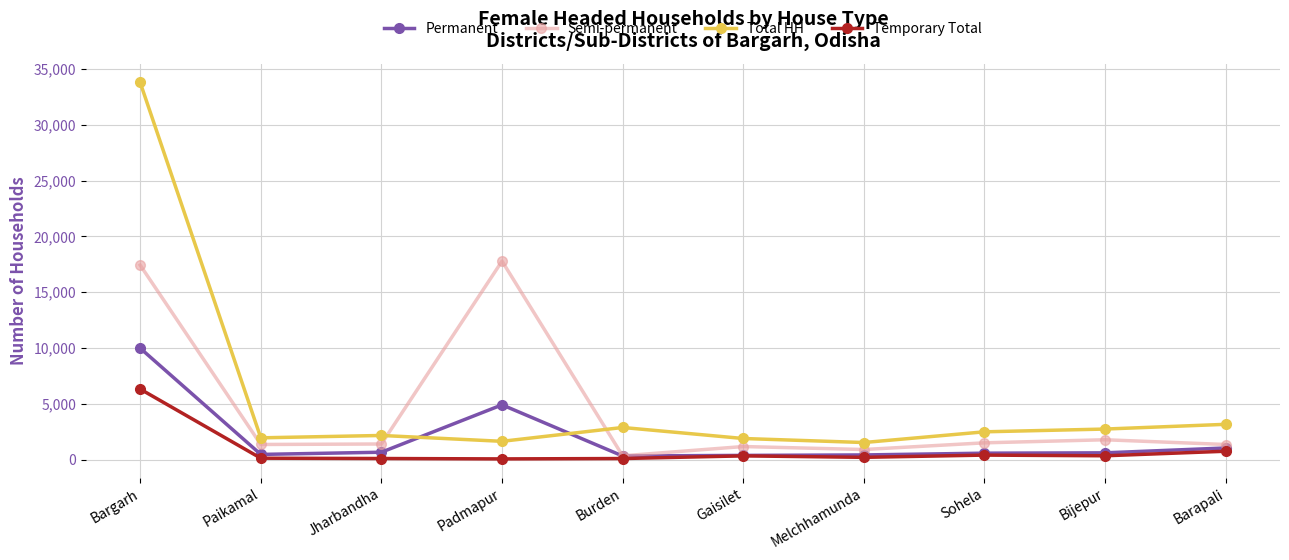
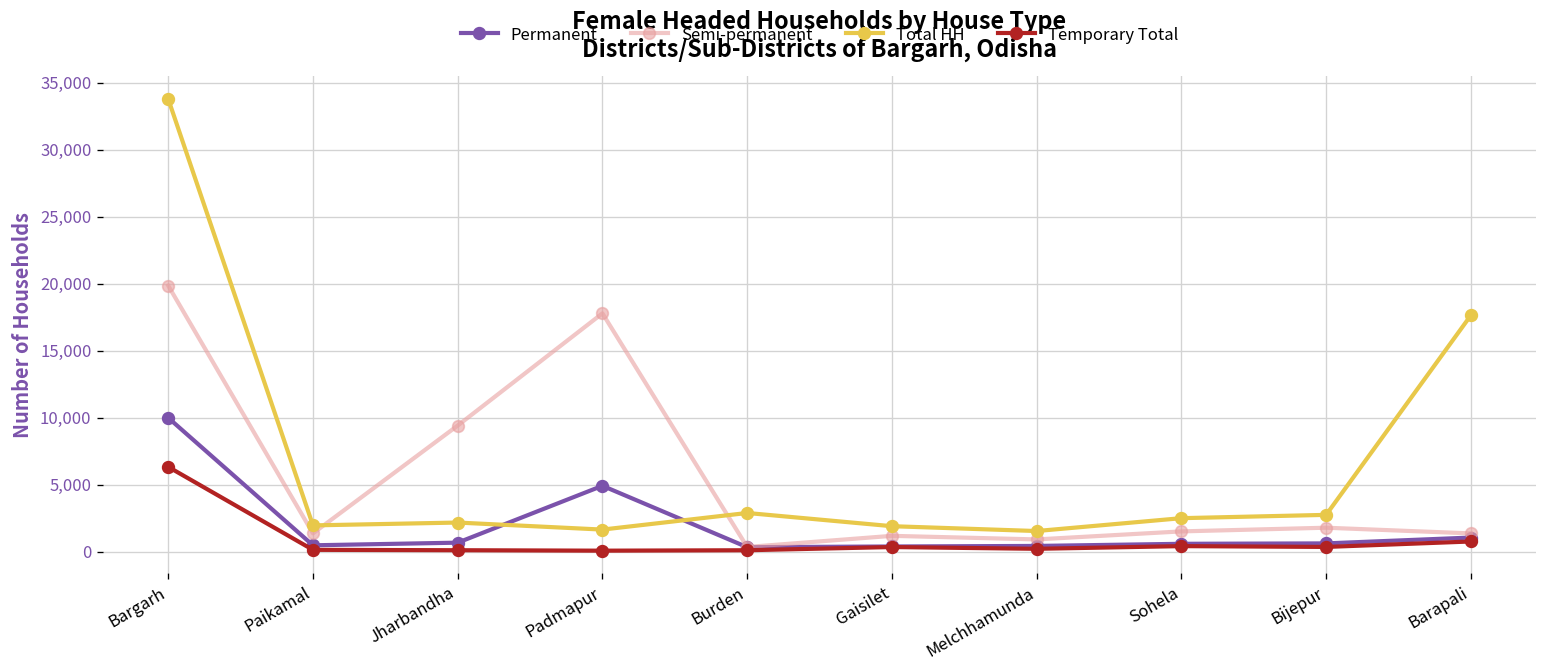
  {
    "Permanent": {
      "Bargarh": "10,000",
      "Paikamal": "500",
      "Jharbandha": "700",
      "Padmapur": "4,900",
      "Bijepur": "600",
      "Barapali": "1,000"
    },
    "Semi-permanent": {
-     "Bargarh": "17,400",
+     "Bargarh": "19,900",
      "Paikamal": "1,400",
-     "Jharbandha": "1,400",
+     "Jharbandha": "9,400",
      "Padmapur": "17,800",
      "Gaisilet": "1,200",
      "Melchhamunda": "900",
      "Sohela": "1,500",
      "Bijepur": "1,800",
      "Barapali": "1,400"
    },
    "Total HH": {
      "Bargarh": "33,800",
      "Paikamal": "2,000",
      "Jharbandha": "2,200",
      "Padmapur": "1,600",
      "Burden": "2,900",
      "Gaisilet": "1,900",
      "Melchhamunda": "1,500",
      "Sohela": "2,500",
      "Bijepur": "2,700",
-     "Barapali": "3,200"
+     "Barapali": "17,600"
    },
    "Temporary Total": {
      "Bargarh": "6,300",
      "Paikamal": "100",
      "Jharbandha": "100",
      "Padmapur": "100",
      "Bijepur": "300",
      "Barapali": "800"
    }
  }
